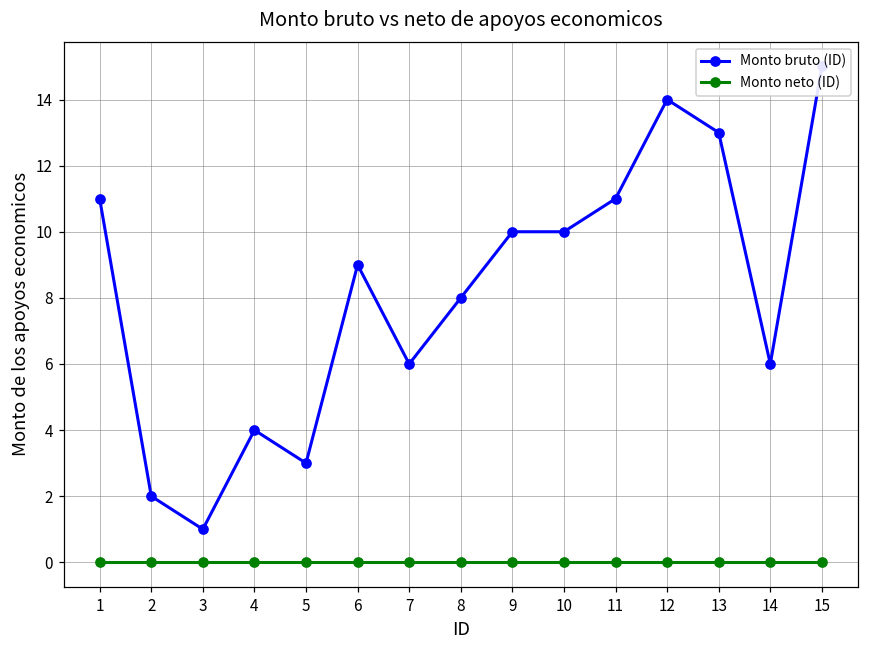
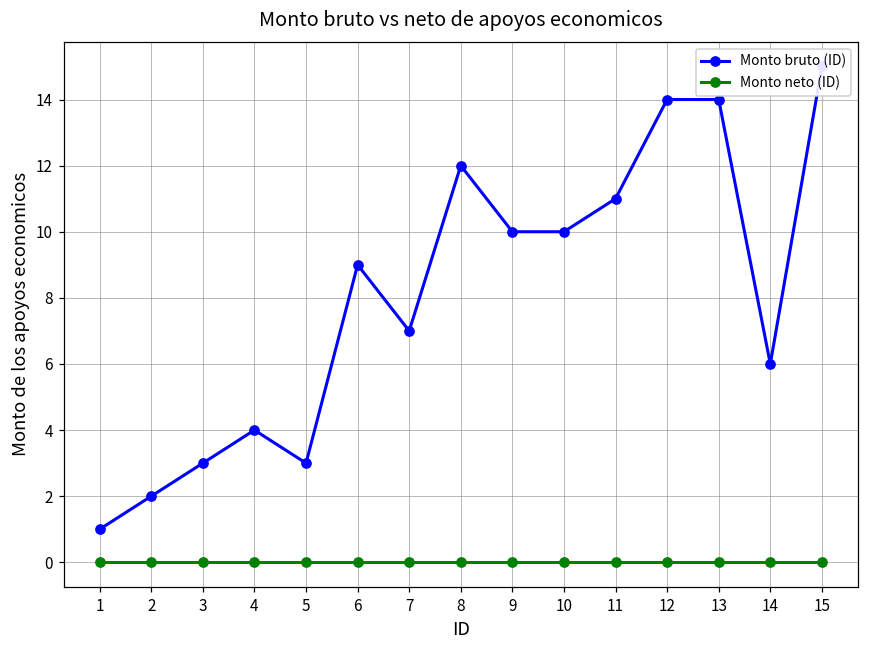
  {
    "Monto bruto (ID)": {
-     "1": 11,
+     "1": 1,
      "2": 2,
-     "3": 1,
+     "3": 3,
      "4": 4,
      "5": 3,
      "6": 9,
-     "7": 6,
-     "8": 8,
+     "7": 7,
+     "8": 12,
      "9": 10,
      "10": 10,
      "11": 11,
      "12": 14,
-     "13": 13,
+     "13": 14,
      "14": 6
    },
    "Monto neto (ID)": {
      "1": 0,
      "2": 0,
      "3": 0,
      "4": 0,
      "5": 0,
      "6": 0,
      "7": 0,
      "8": 0,
      "9": 0,
      "10": 0,
      "11": 0,
      "12": 0,
      "13": 0,
      "14": 0,
      "15": 0
    }
  }
